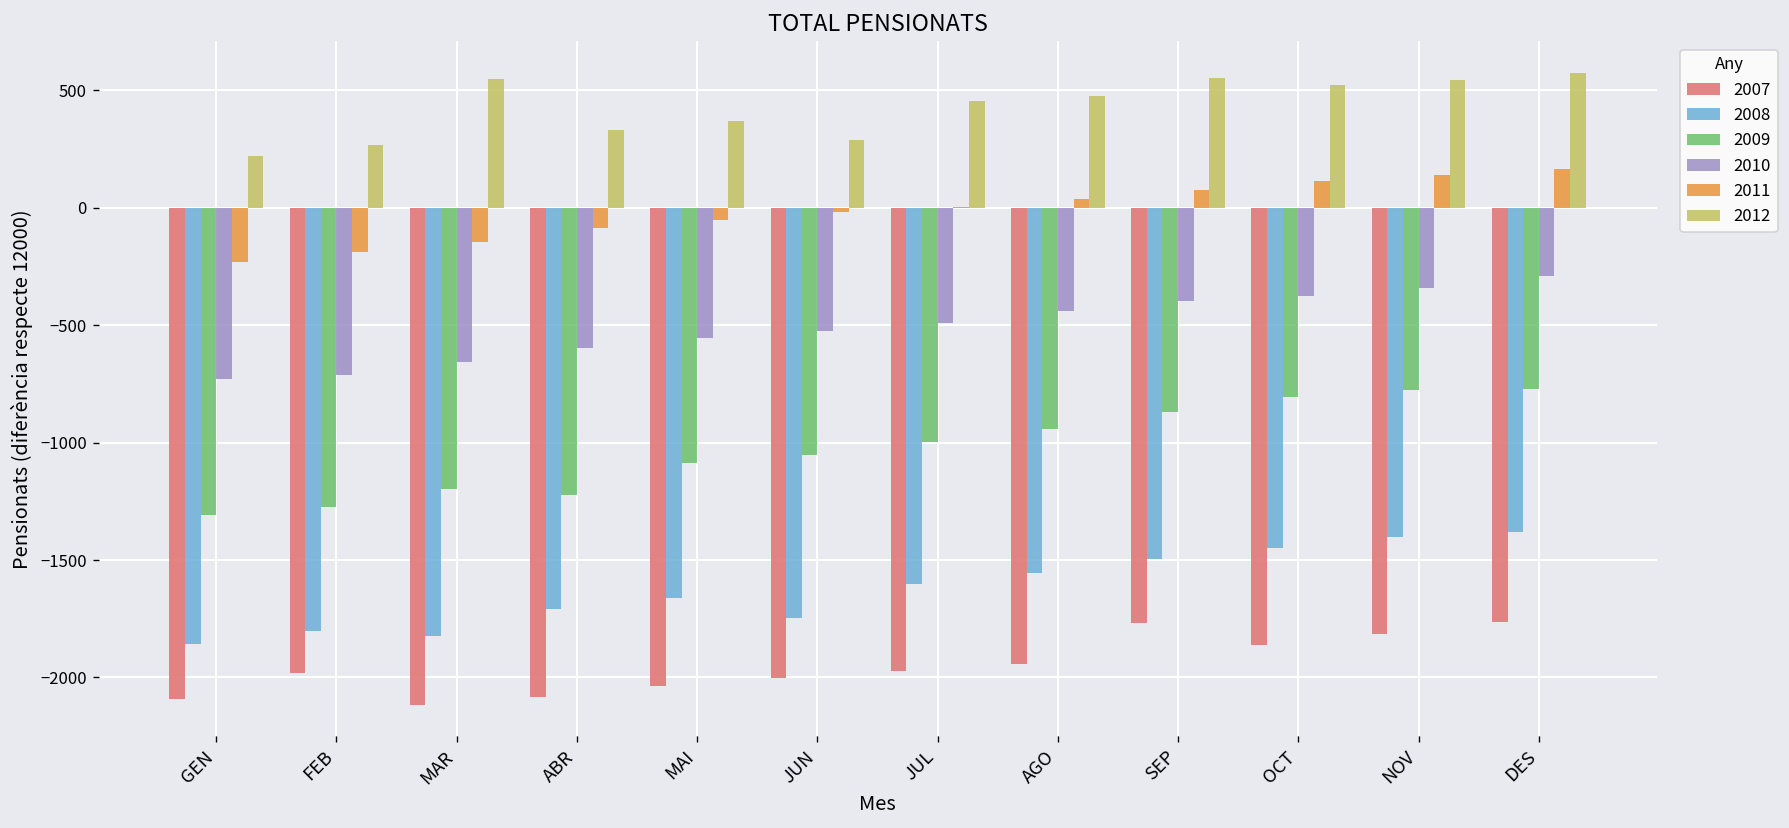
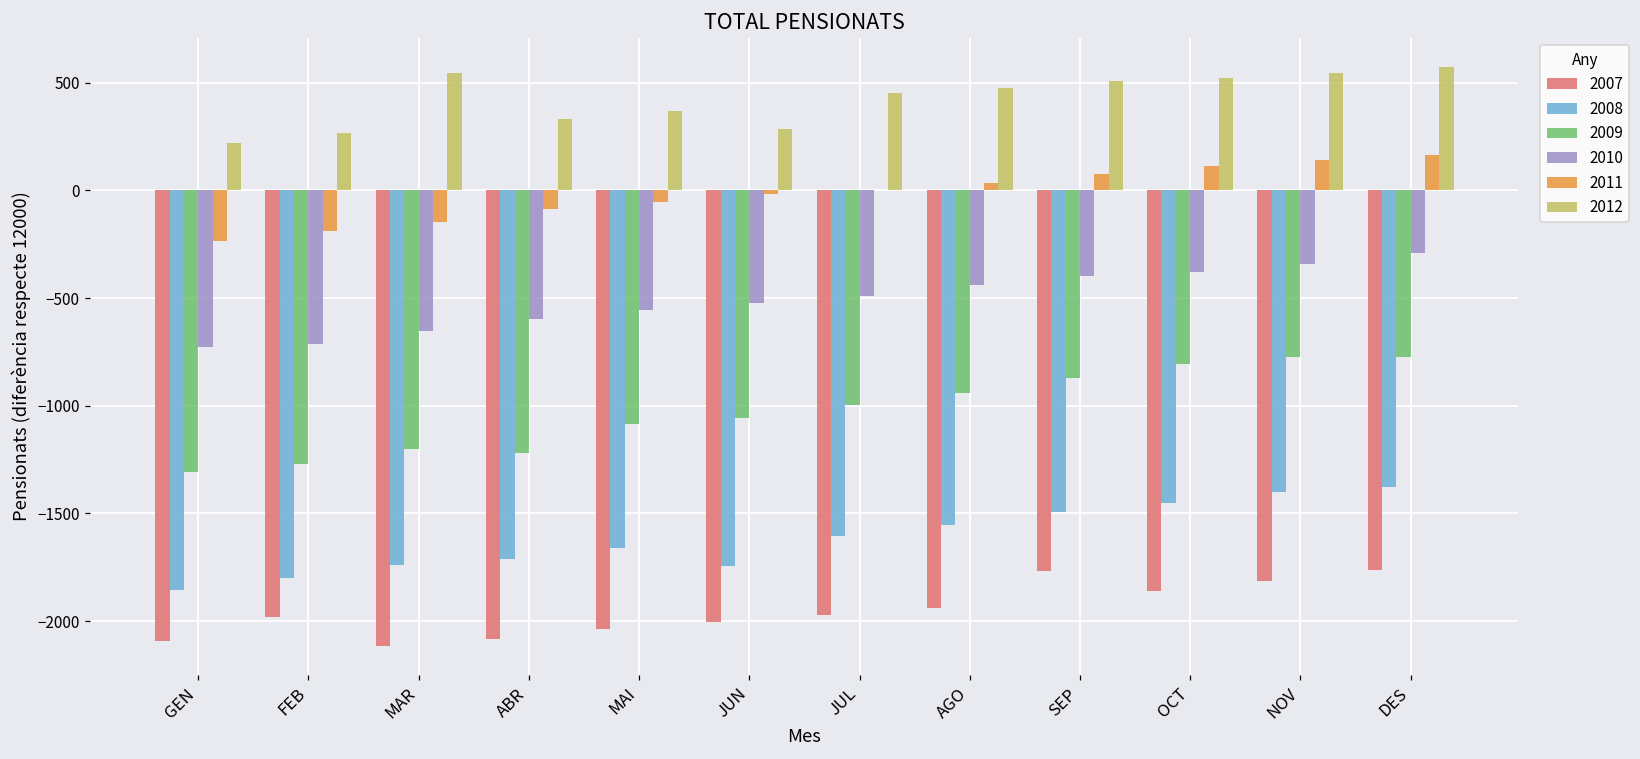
  {
    "2007": {
      "GEN": -2090,
      "FEB": -1980,
      "MAR": -2120,
      "ABR": -2080,
      "MAI": -2040,
      "JUN": -2000,
      "JUL": -1970,
      "AGO": -1940,
      "SEP": -1770,
      "OCT": -1860,
      "NOV": -1810,
      "DES": -1760
    },
    "2008": {
      "GEN": -1860,
      "FEB": -1800,
-     "MAR": -1820,
+     "MAR": -1740,
      "ABR": -1710,
      "MAI": -1660,
      "JUN": -1750,
      "JUL": -1600,
      "AGO": -1560,
      "SEP": -1490,
      "OCT": -1450,
      "NOV": -1400,
      "DES": -1380
    },
    "2009": {
      "GEN": -1310,
      "FEB": -1270,
      "MAR": -1200,
      "ABR": -1220,
      "MAI": -1090,
      "JUN": -1060,
      "JUL": -1000,
      "AGO": -940,
      "SEP": -870,
      "OCT": -810,
      "NOV": -780,
      "DES": -770
    },
    "2010": {
      "GEN": -730,
      "FEB": -710,
      "MAR": -660,
      "ABR": -600,
      "MAI": -560,
      "JUN": -520,
      "JUL": -490,
      "AGO": -440,
      "SEP": -400,
      "OCT": -380,
      "NOV": -340,
      "DES": -290
    },
    "2011": {
      "GEN": -230,
      "FEB": -190,
      "MAR": -150,
      "ABR": -90,
      "MAI": -50,
      "JUN": -20,
      "AGO": 40,
      "SEP": 80,
      "OCT": 110,
      "NOV": 140,
      "DES": 160
    },
    "2012": {
      "GEN": 220,
      "FEB": 270,
      "MAR": 550,
      "ABR": 330,
      "MAI": 370,
      "JUN": 290,
      "JUL": 450,
      "AGO": 480,
-     "SEP": 550,
+     "SEP": 510,
      "OCT": 520,
      "NOV": 540,
      "DES": 570
    }
  }
